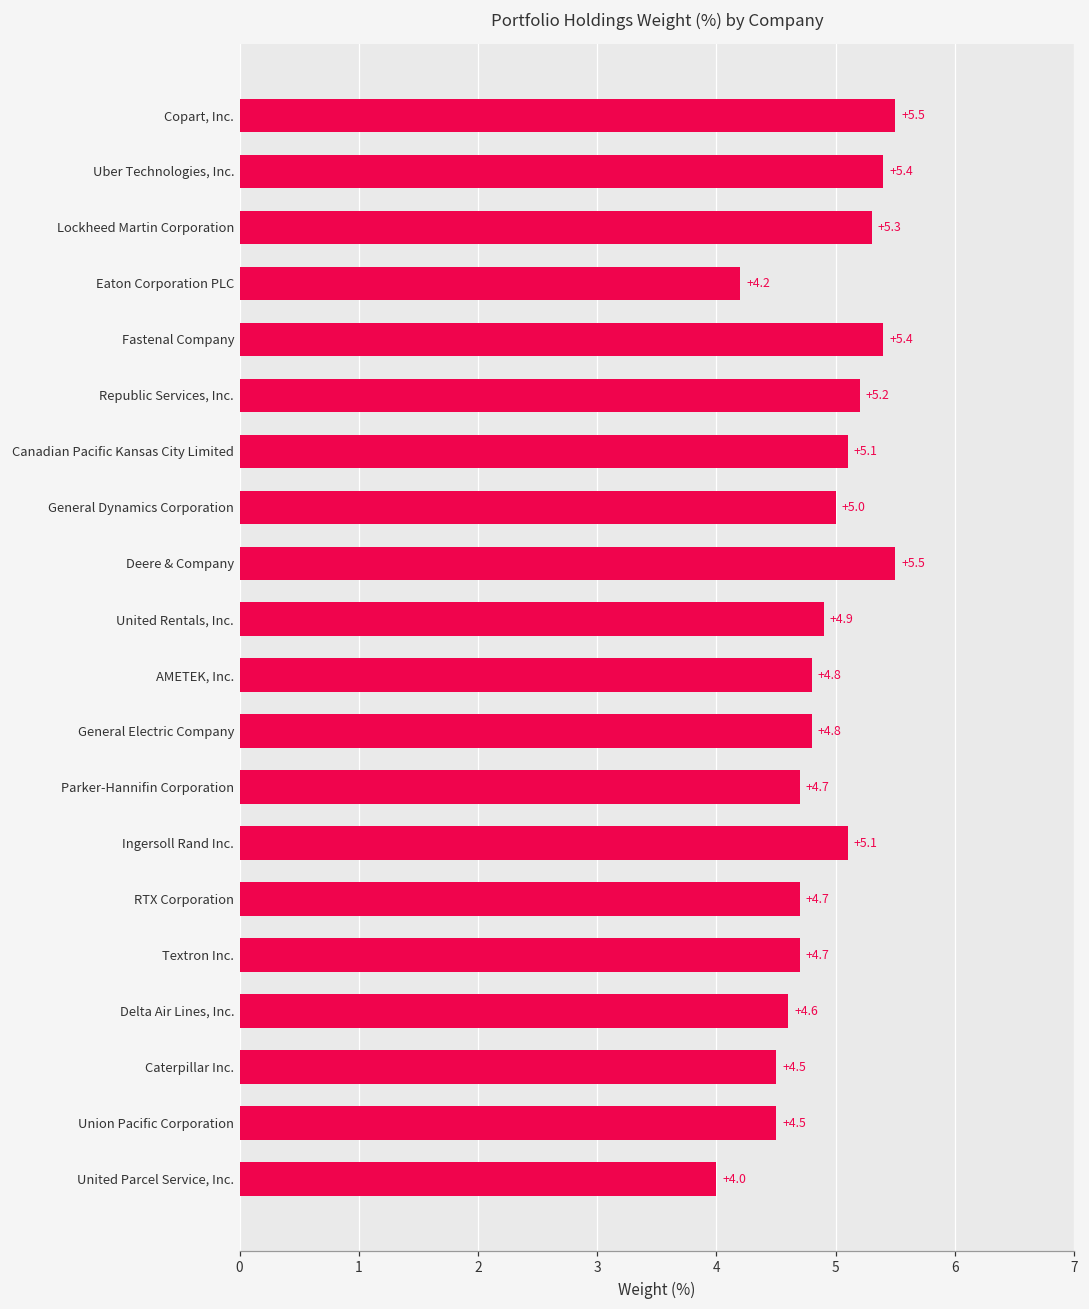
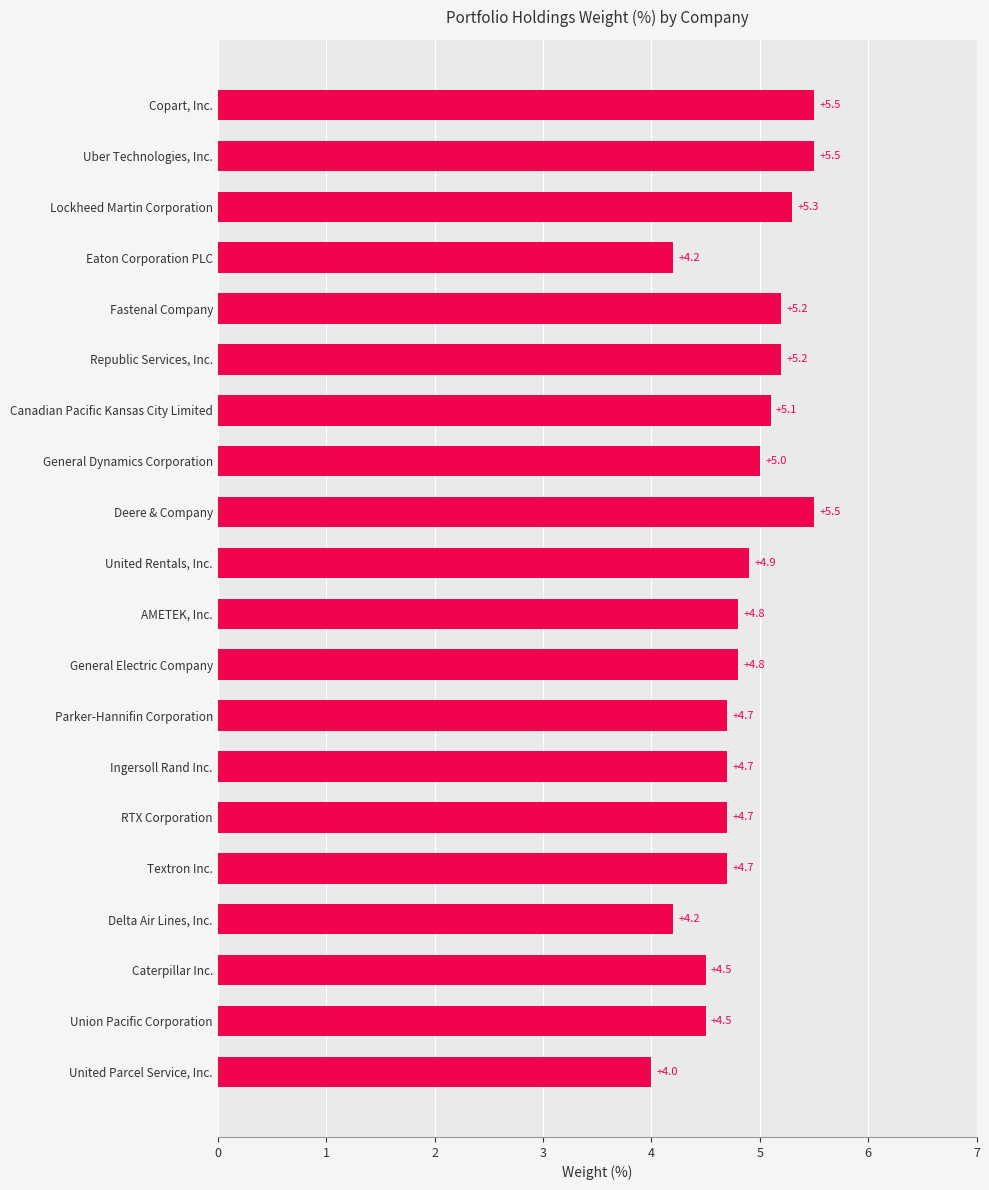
  {
    "Copart, Inc.": "+5.5",
-   "Uber Technologies, Inc.": "+5.4",
+   "Uber Technologies, Inc.": "+5.5",
    "Lockheed Martin Corporation": "+5.3",
    "Eaton Corporation PLC": "+4.2",
-   "Fastenal Company": "+5.4",
+   "Fastenal Company": "+5.2",
    "Republic Services, Inc.": "+5.2",
    "Canadian Pacific Kansas City Limited": "+5.1",
    "General Dynamics Corporation": "+5.0",
    "Deere & Company": "+5.5",
    "United Rentals, Inc.": "+4.9",
    "AMETEK, Inc.": "+4.8",
    "General Electric Company": "+4.8",
    "Parker-Hannifin Corporation": "+4.7",
-   "Ingersoll Rand Inc.": "+5.1",
+   "Ingersoll Rand Inc.": "+4.7",
    "RTX Corporation": "+4.7",
    "Textron Inc.": "+4.7",
-   "Delta Air Lines, Inc.": "+4.6",
+   "Delta Air Lines, Inc.": "+4.2",
    "Caterpillar Inc.": "+4.5",
    "Union Pacific Corporation": "+4.5",
    "United Parcel Service, Inc.": "+4.0"
  }
